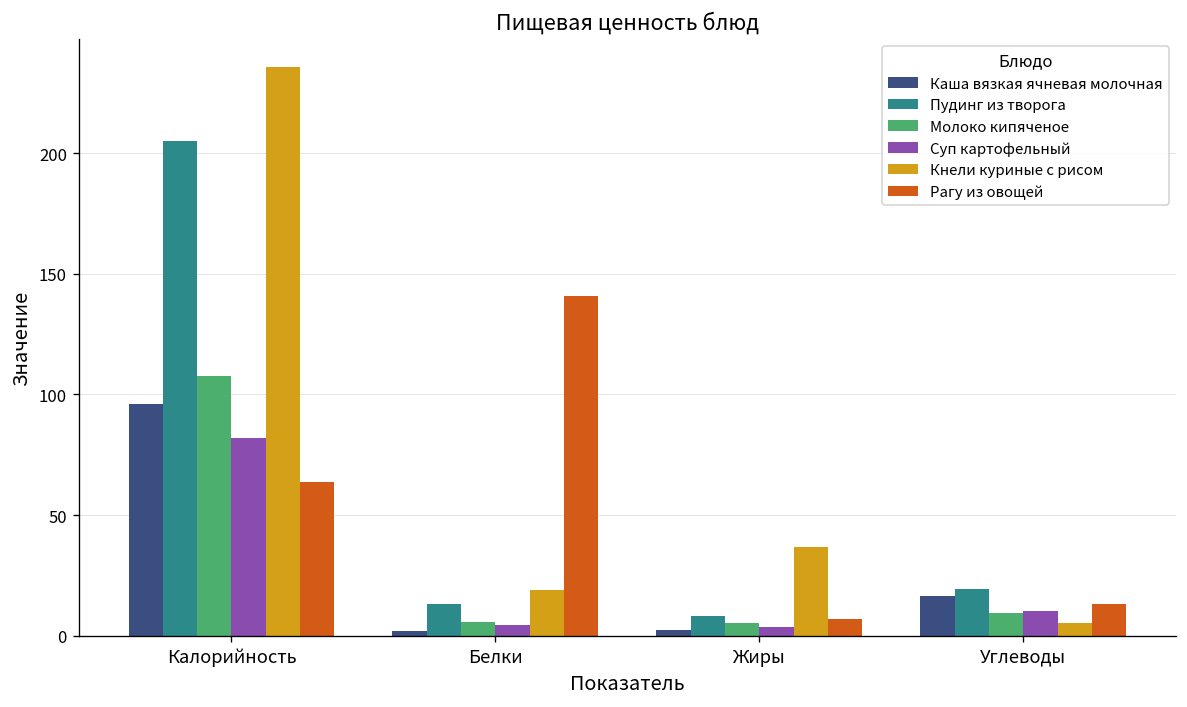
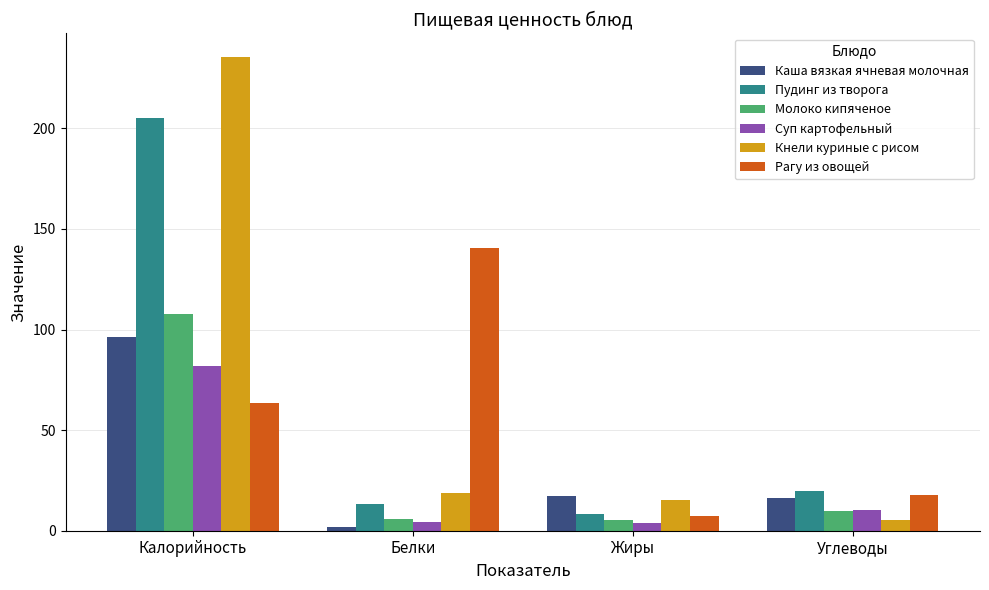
  {
    "Каша вязкая ячневая молочная": {
      "Калорийность": 96,
      "Белки": 2,
-     "Жиры": 3,
+     "Жиры": 17,
      "Углеводы": 16
    },
    "Суп картофельный": {
      "Калорийность": 82,
      "Белки": 4,
      "Жиры": 4,
      "Углеводы": 10
    },
    "Кнели куриные с рисом": {
      "Калорийность": 236,
      "Белки": 19,
-     "Жиры": 37,
+     "Жиры": 15,
      "Углеводы": 5
    },
    "Рагу из овощей": {
      "Калорийность": 64,
      "Белки": 141,
      "Жиры": 7,
-     "Углеводы": 13
+     "Углеводы": 18
    }
  }
